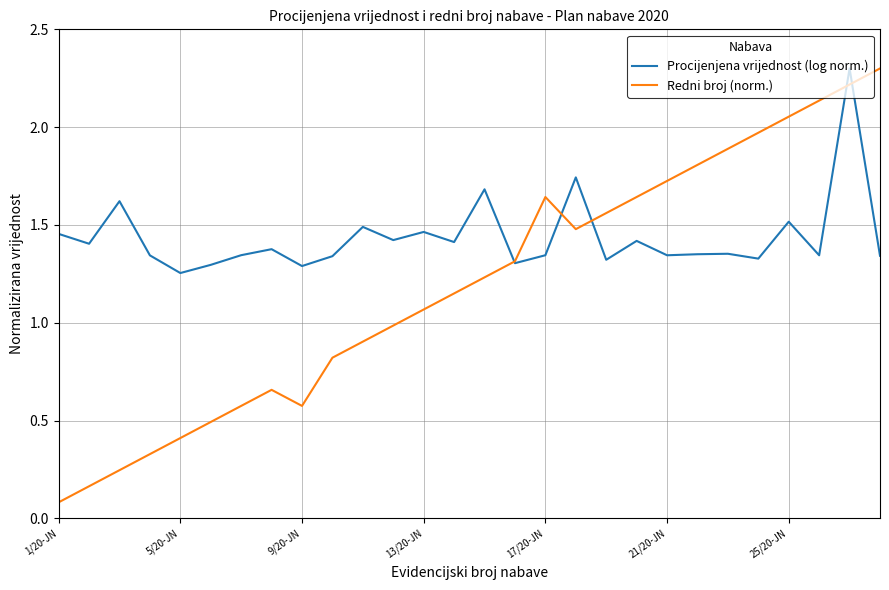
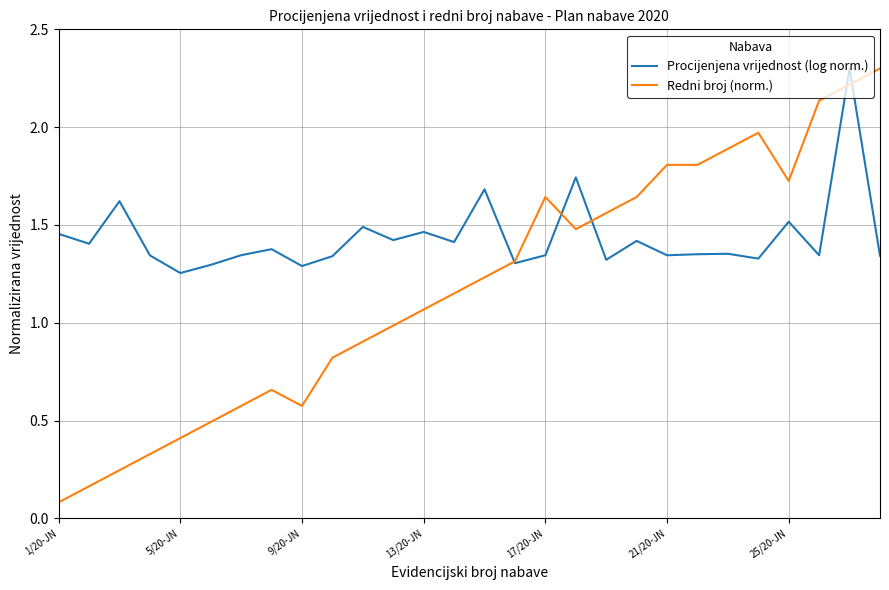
  {
    "Procijenjena vrijednost (log norm.)": {
      "1/20-JN": 1.45,
      "5/20-JN": 1.25,
      "9/20-JN": 1.29,
      "13/20-JN": 1.46,
      "17/20-JN": 1.35,
      "21/20-JN": 1.35,
      "25/20-JN": 1.52
    },
    "Redni broj (norm.)": {
      "1/20-JN": 0.08,
      "5/20-JN": 0.41,
      "9/20-JN": 0.58,
      "13/20-JN": 1.07,
      "17/20-JN": 1.64,
-     "21/20-JN": 1.72,
-     "25/20-JN": 2.05
+     "21/20-JN": 1.81,
+     "25/20-JN": 1.72
    }
  }
